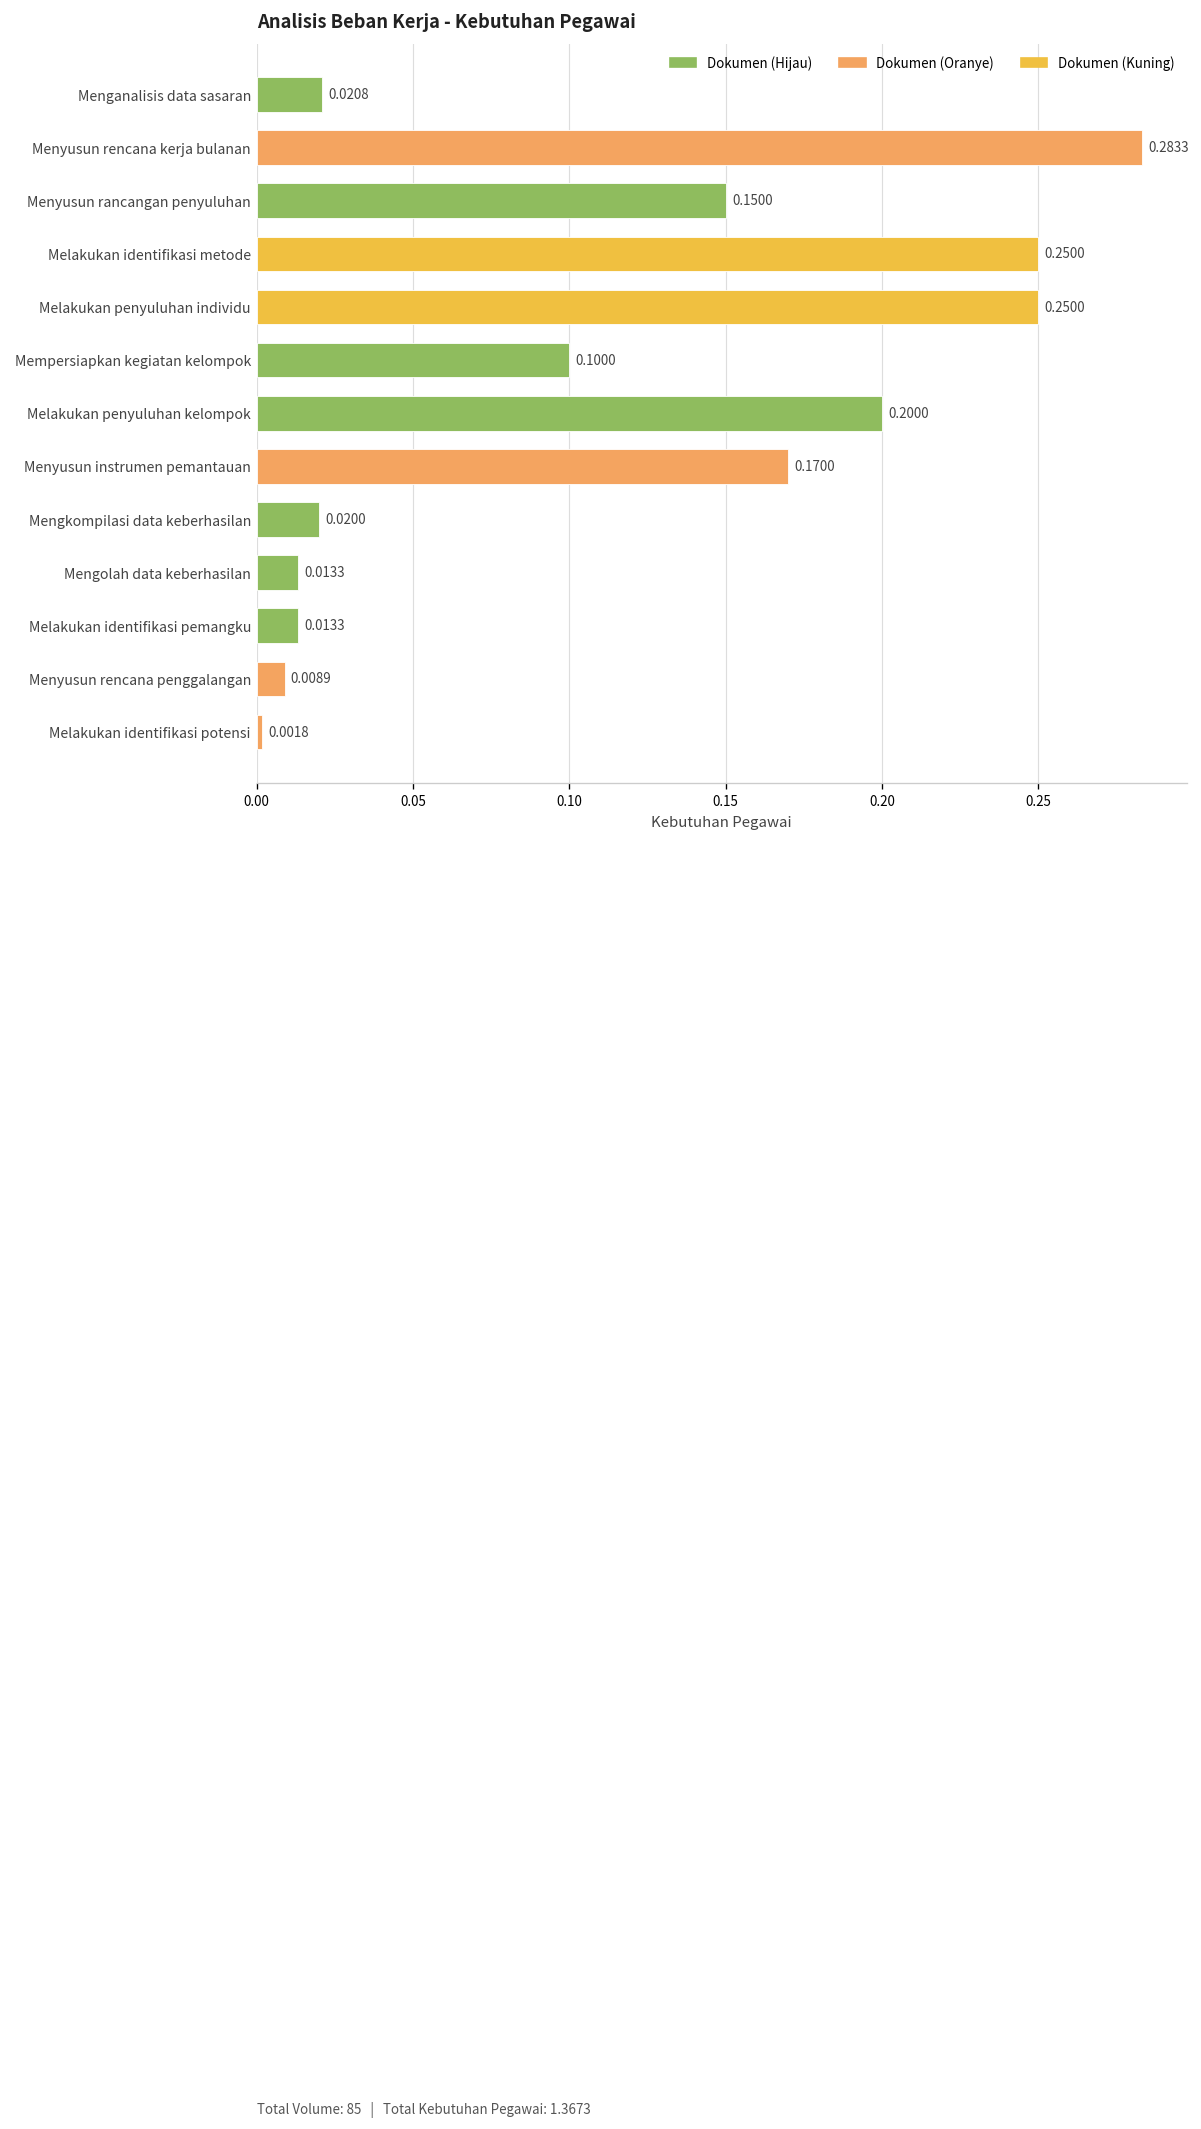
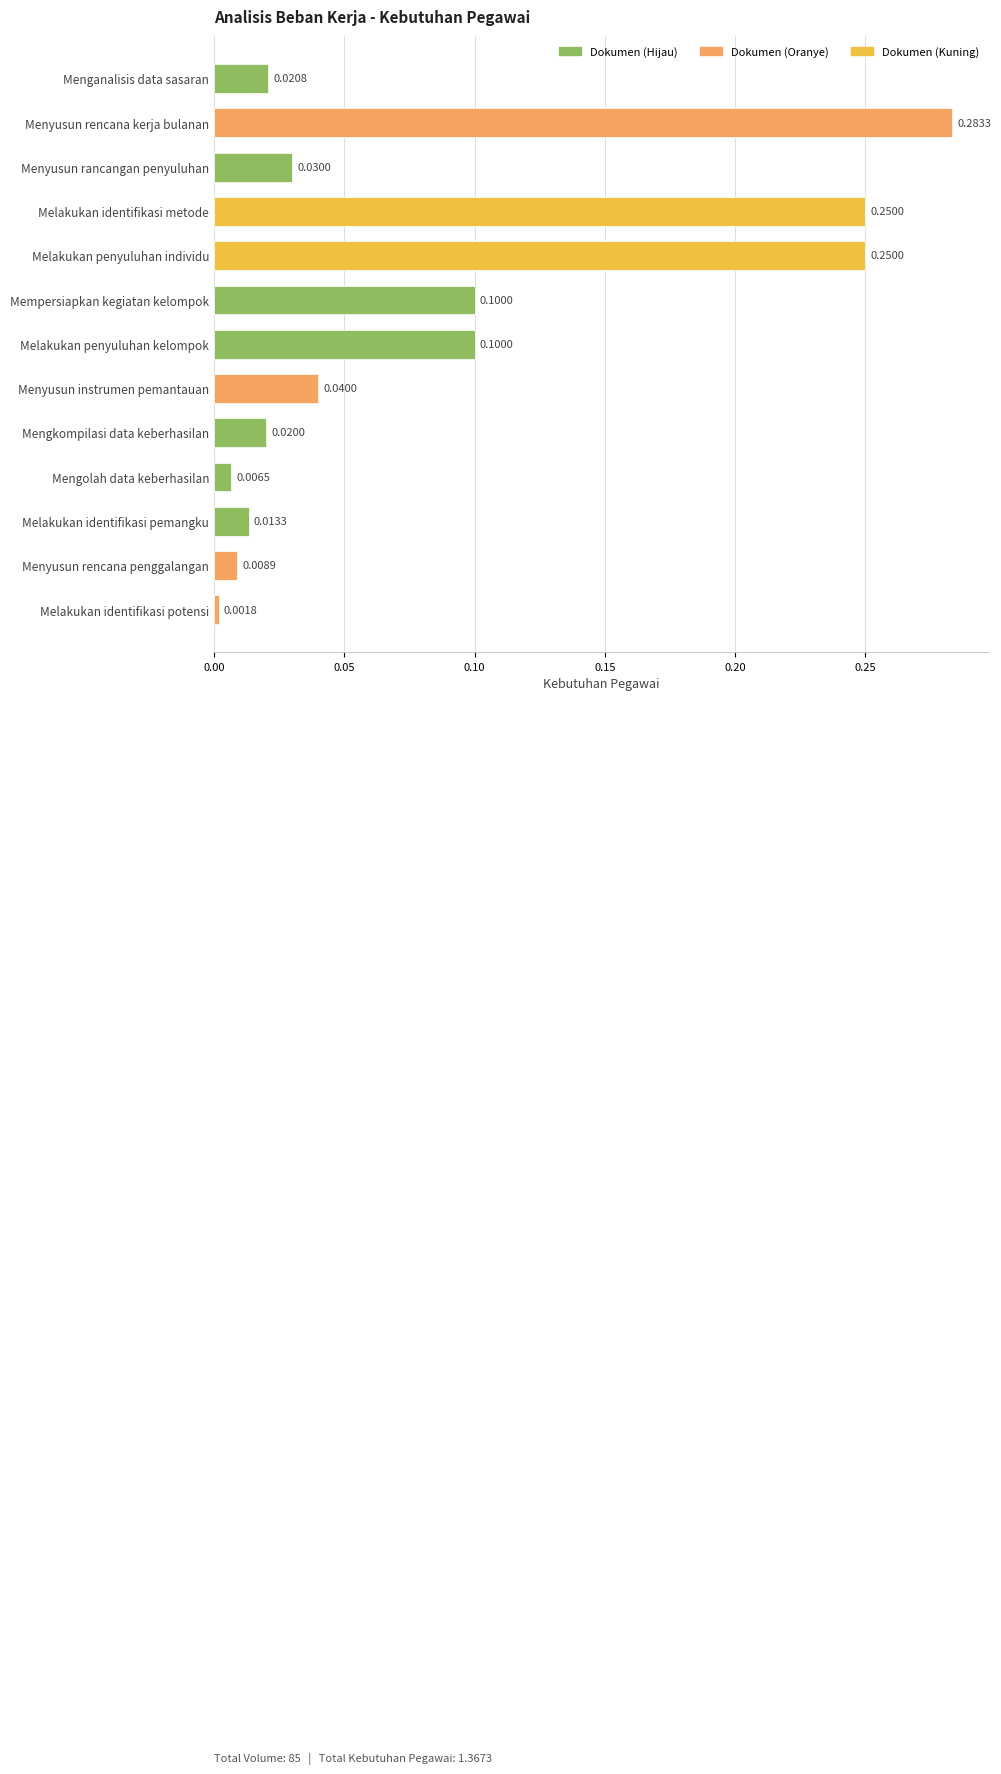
  {
    "Menganalisis data sasaran": 0.0208,
    "Menyusun rencana kerja bulanan": 0.2833,
-   "Menyusun rancangan penyuluhan": 0.1500,
+   "Menyusun rancangan penyuluhan": 0.0300,
    "Melakukan identifikasi metode": 0.2500,
    "Melakukan penyuluhan individu": 0.2500,
    "Mempersiapkan kegiatan kelompok": 0.1000,
-   "Melakukan penyuluhan kelompok": 0.2000,
-   "Menyusun instrumen pemantauan": 0.1700,
+   "Melakukan penyuluhan kelompok": 0.1000,
+   "Menyusun instrumen pemantauan": 0.0400,
    "Mengkompilasi data keberhasilan": 0.0200,
-   "Mengolah data keberhasilan": 0.0133,
+   "Mengolah data keberhasilan": 0.0065,
    "Melakukan identifikasi pemangku": 0.0133,
    "Menyusun rencana penggalangan": 0.0089,
    "Melakukan identifikasi potensi": 0.0018
  }
